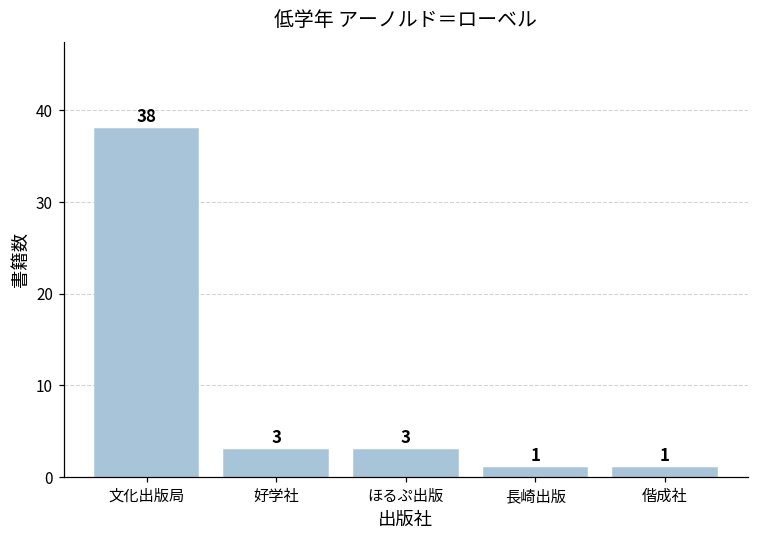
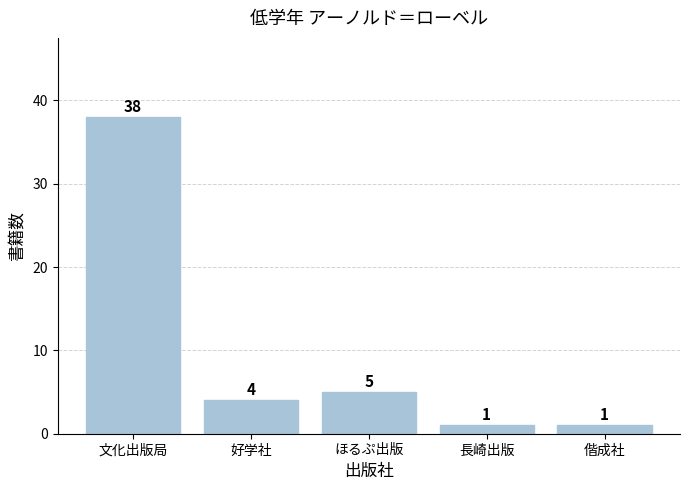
  {
    "文化出版局": 38,
-   "好学社": 3,
-   "ほるぷ出版": 3,
+   "好学社": 4,
+   "ほるぷ出版": 5,
    "長崎出版": 1,
    "偕成社": 1
  }
